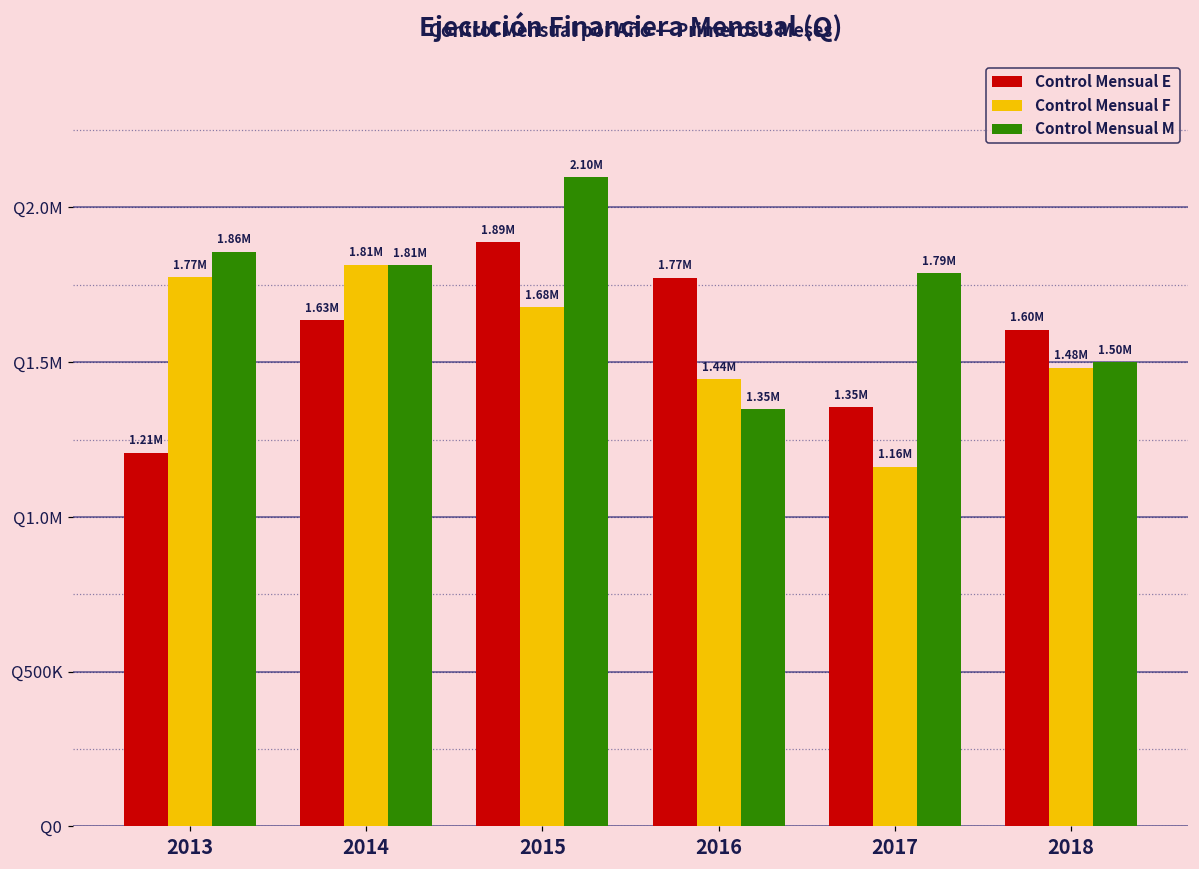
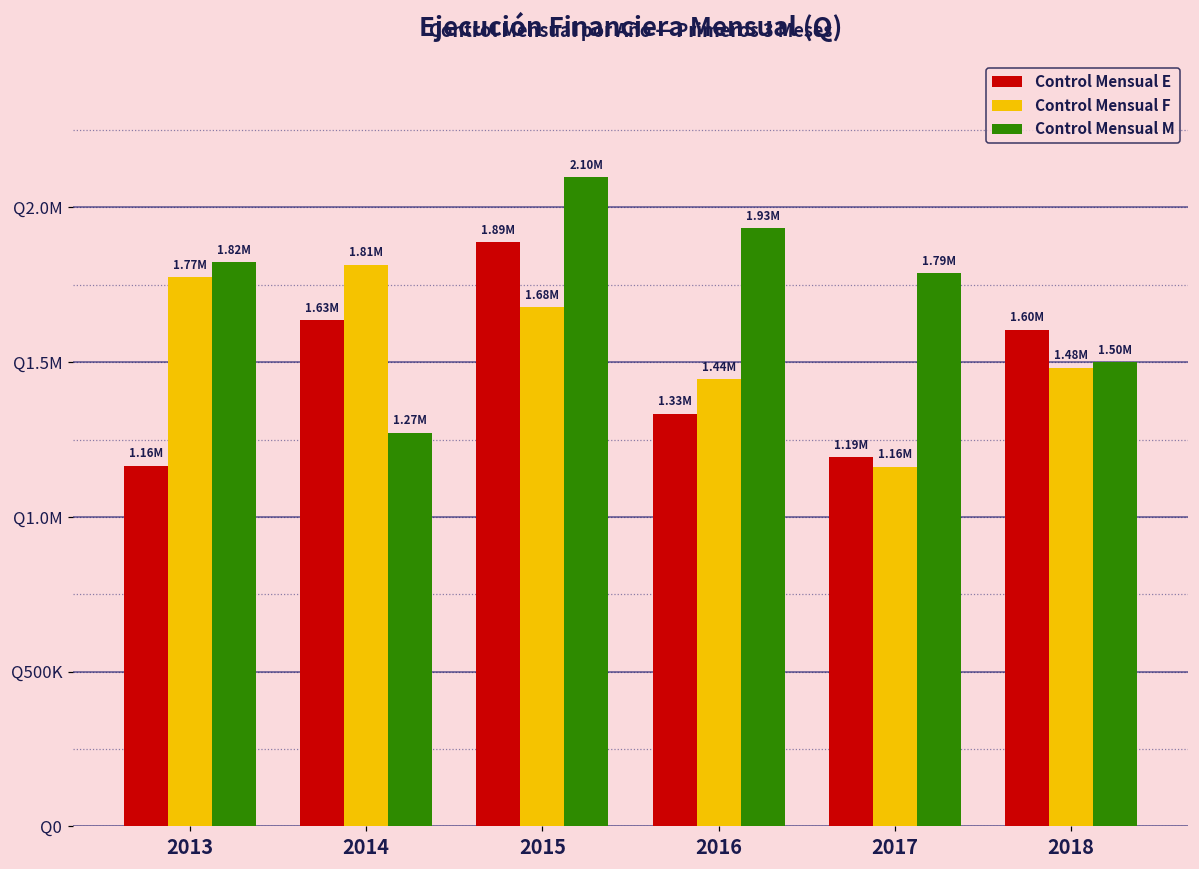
  {
    "Control Mensual E": {
-     "2013": "1.21M",
+     "2013": "1.16M",
      "2014": "1.63M",
      "2015": "1.89M",
-     "2016": "1.77M",
-     "2017": "1.35M",
+     "2016": "1.33M",
+     "2017": "1.19M",
      "2018": "1.60M"
    },
    "Control Mensual F": {
      "2013": "1.77M",
      "2014": "1.81M",
      "2015": "1.68M",
      "2016": "1.44M",
      "2017": "1.16M",
      "2018": "1.48M"
    },
    "Control Mensual M": {
-     "2013": "1.86M",
-     "2014": "1.81M",
+     "2013": "1.82M",
+     "2014": "1.27M",
      "2015": "2.10M",
-     "2016": "1.35M",
+     "2016": "1.93M",
      "2017": "1.79M",
      "2018": "1.50M"
    }
  }
